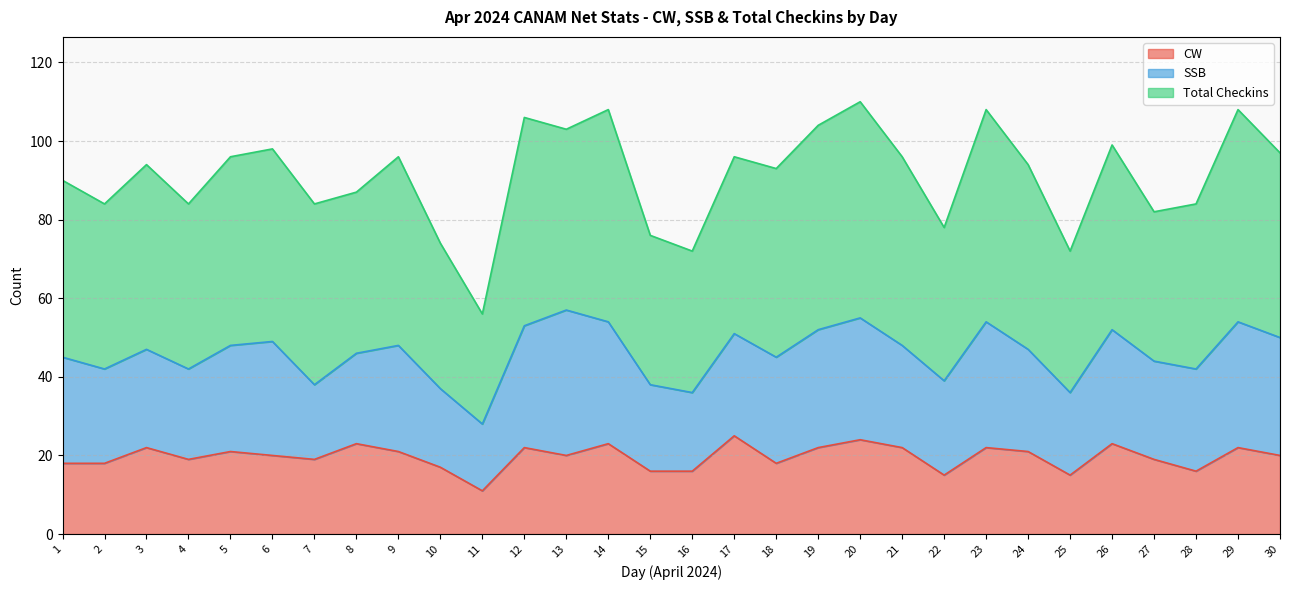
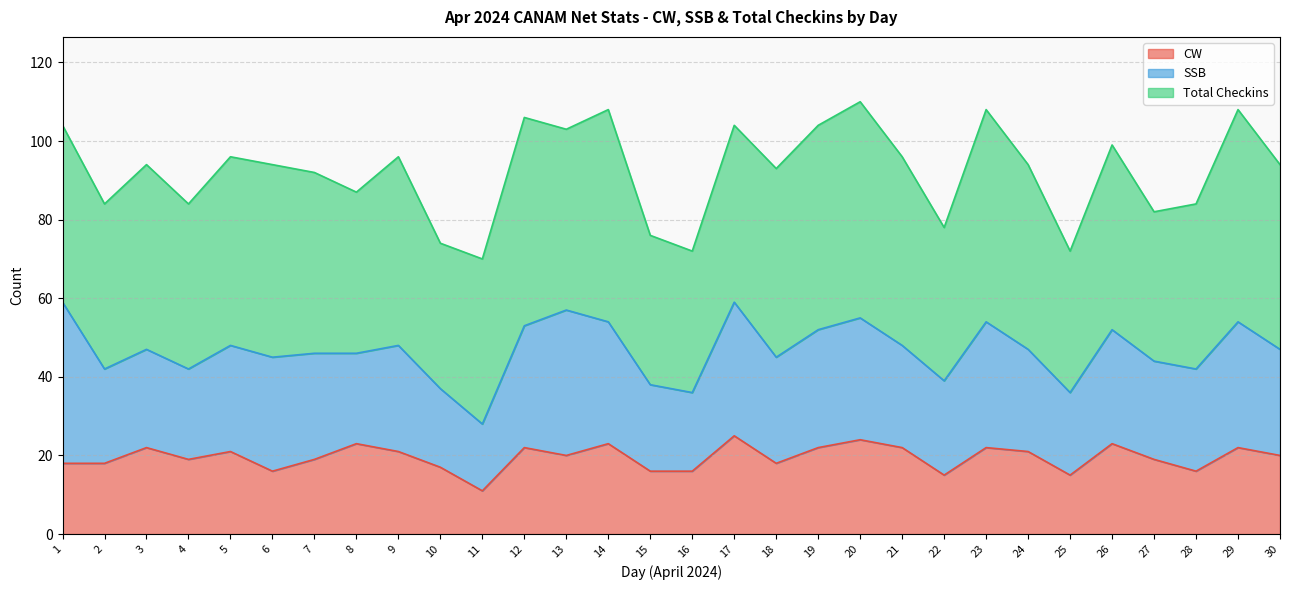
  {
    "CW": {
      "1": 18,
      "2": 18,
      "3": 22,
      "4": 19,
      "5": 21,
-     "6": 20,
+     "6": 16,
      "7": 19,
      "8": 23,
      "9": 21,
      "10": 17,
      "11": 11,
      "12": 22,
      "13": 20,
      "14": 23,
      "15": 16,
      "16": 16,
      "17": 25,
      "18": 18,
      "19": 22,
      "20": 24,
      "21": 22,
      "22": 15,
      "23": 22,
      "24": 21,
      "25": 15,
      "26": 23,
      "27": 19,
      "28": 16,
      "29": 22,
      "30": 20
    },
    "SSB": {
-     "1": 27,
+     "1": 41,
      "2": 24,
      "3": 25,
      "4": 23,
      "5": 27,
      "6": 29,
-     "7": 19,
+     "7": 27,
      "8": 23,
      "9": 27,
      "10": 20,
      "11": 17,
      "12": 31,
      "13": 37,
      "14": 31,
      "15": 22,
      "16": 20,
-     "17": 26,
+     "17": 34,
      "18": 27,
      "19": 30,
      "20": 31,
      "21": 26,
      "22": 24,
      "23": 32,
      "24": 26,
      "25": 21,
      "26": 29,
      "27": 25,
      "28": 26,
      "29": 32,
-     "30": 30
+     "30": 27
    },
    "Total Checkins": {
      "1": 45,
      "2": 42,
      "3": 47,
      "4": 42,
      "5": 48,
      "6": 49,
      "7": 46,
      "8": 41,
      "9": 48,
      "10": 37,
-     "11": 28,
+     "11": 42,
      "12": 53,
      "13": 46,
      "14": 54,
      "15": 38,
      "16": 36,
      "17": 45,
      "18": 48,
      "19": 52,
      "20": 55,
      "21": 48,
      "22": 39,
      "23": 54,
      "24": 47,
      "25": 36,
      "26": 47,
      "27": 38,
      "28": 42,
      "29": 54,
      "30": 47
    }
  }
